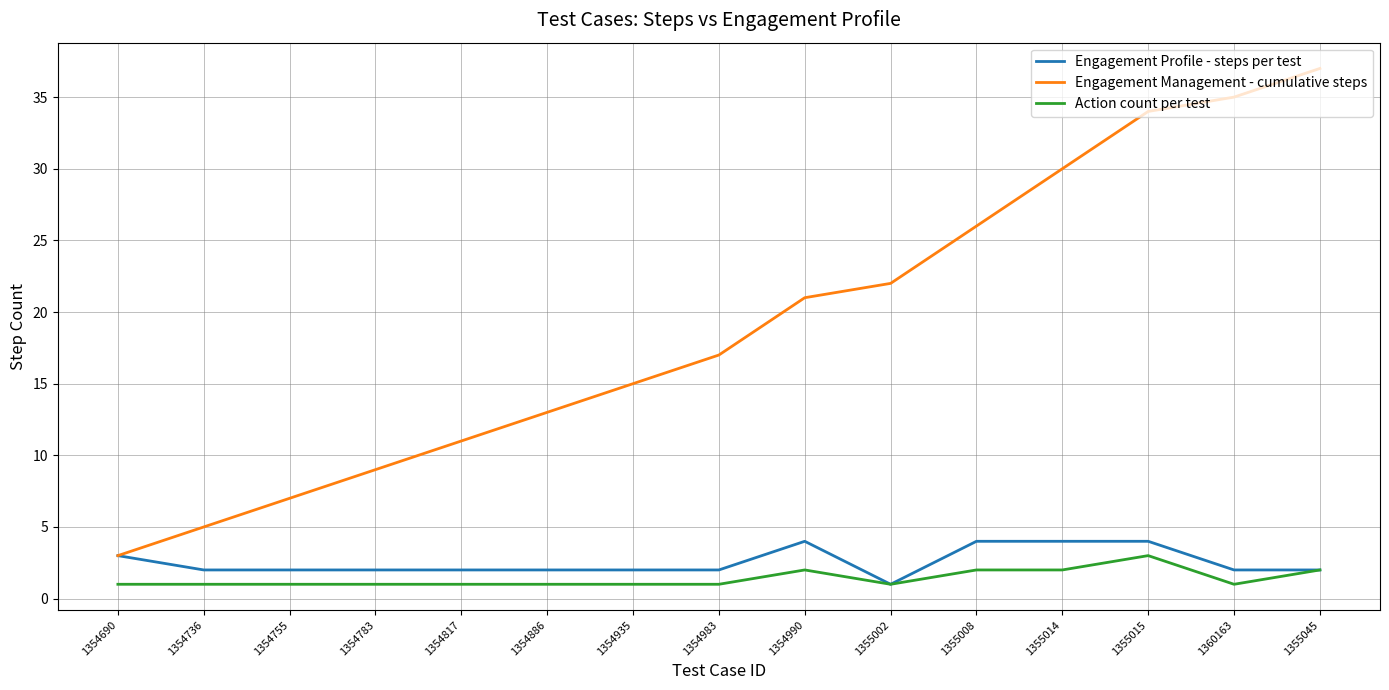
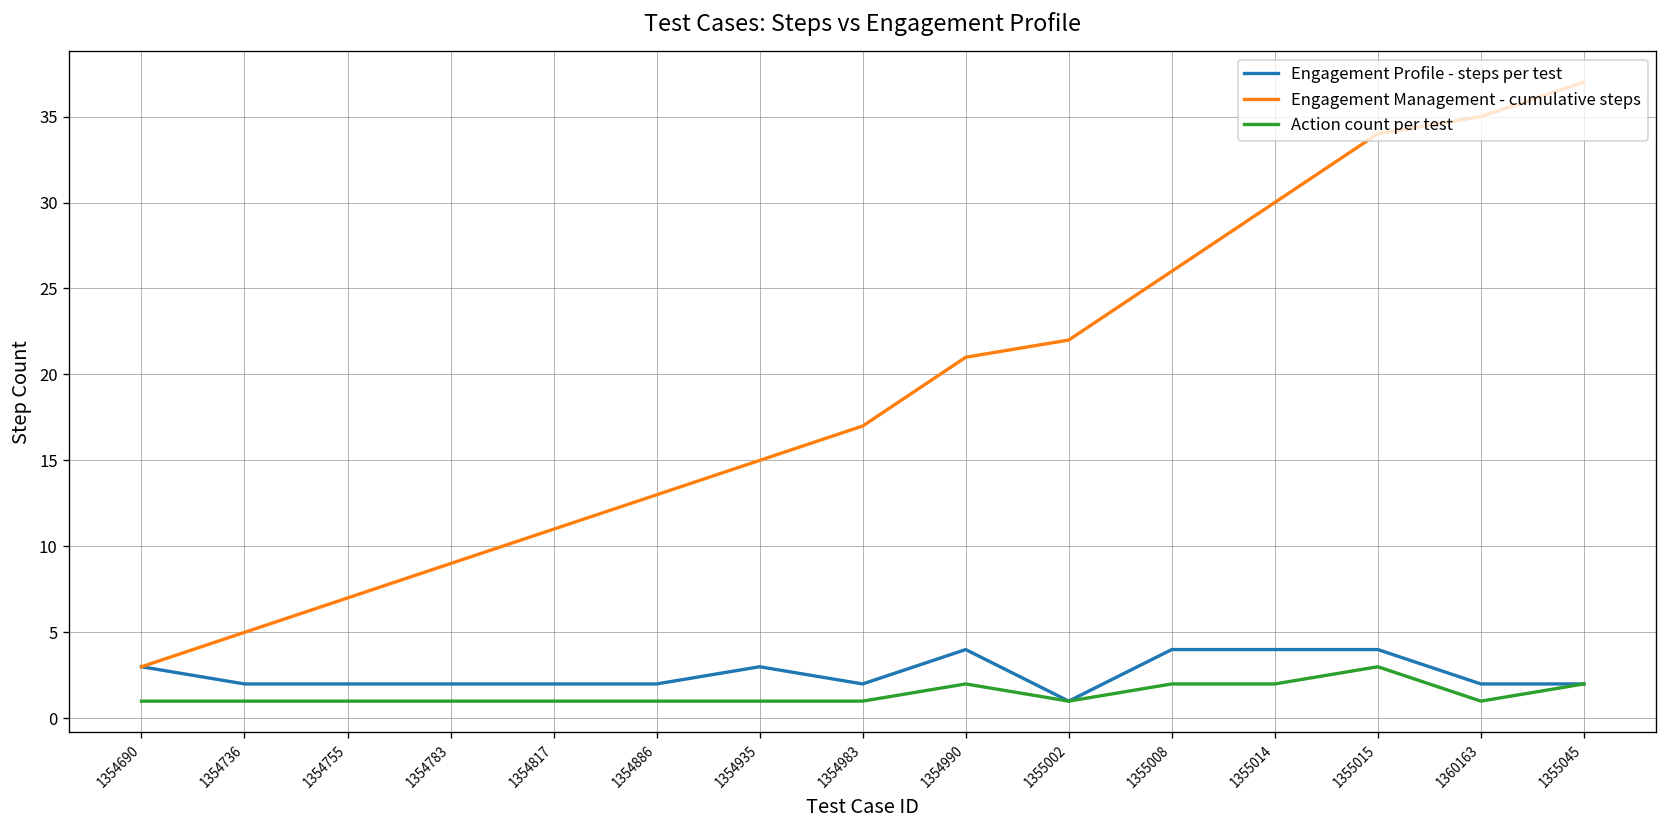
  {
    "Engagement Profile - steps per test": {
      "1354736": 2,
      "1354755": 2,
      "1354783": 2,
      "1354817": 2,
      "1354886": 2,
-     "1354935": 2,
+     "1354935": 3,
      "1354983": 2,
      "1354990": 4,
      "1355008": 4,
      "1355014": 4,
      "1355015": 4,
      "1360163": 2
    },
    "Engagement Management - cumulative steps": {
      "1354736": 5,
      "1354755": 7,
      "1354783": 9,
      "1354817": 11,
      "1354886": 13,
      "1354935": 15,
      "1354983": 17,
      "1354990": 21,
      "1355002": 22,
      "1355008": 26,
      "1355014": 30
    },
    "Action count per test": {
      "1354690": 1,
      "1354736": 1,
      "1354755": 1,
      "1354783": 1,
      "1354817": 1,
      "1354886": 1,
      "1354935": 1,
      "1354983": 1,
      "1354990": 2,
      "1355008": 2,
      "1355014": 2,
      "1355015": 3,
      "1360163": 1
    }
  }
